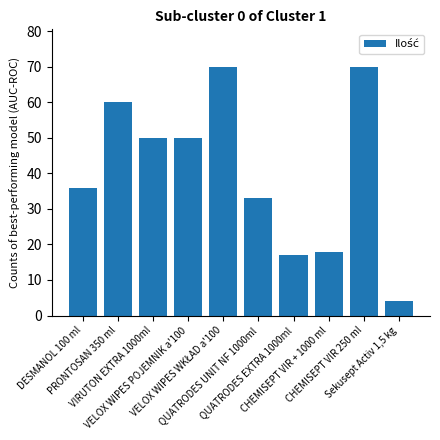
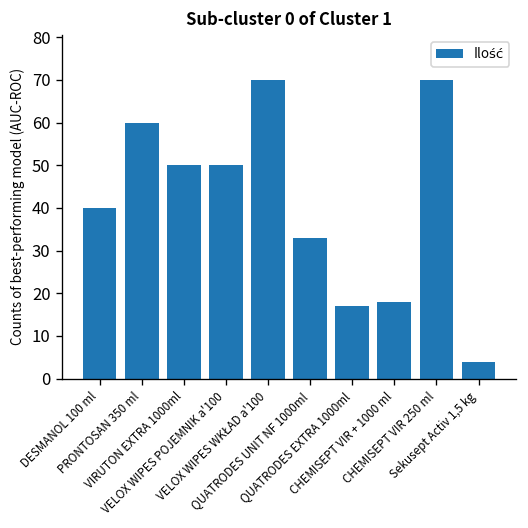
  {
-   "DESMANOL 100 ml": 36,
+   "DESMANOL 100 ml": 40,
    "PRONTOSAN 350 ml": 60,
    "VIRUTON EXTRA 1000ml": 50,
    "VELOX WIPES POJEMNIK a'100": 50,
    "VELOX WIPES WKŁAD a'100": 70,
    "QUATRODES UNIT NF 1000ml": 33,
    "QUATRODES EXTRA 1000ml": 17,
    "CHEMISEPT VIR + 1000 ml": 18,
    "CHEMISEPT VIR 250 ml": 70,
    "Sekusept Activ 1,5 kg": 4
  }
